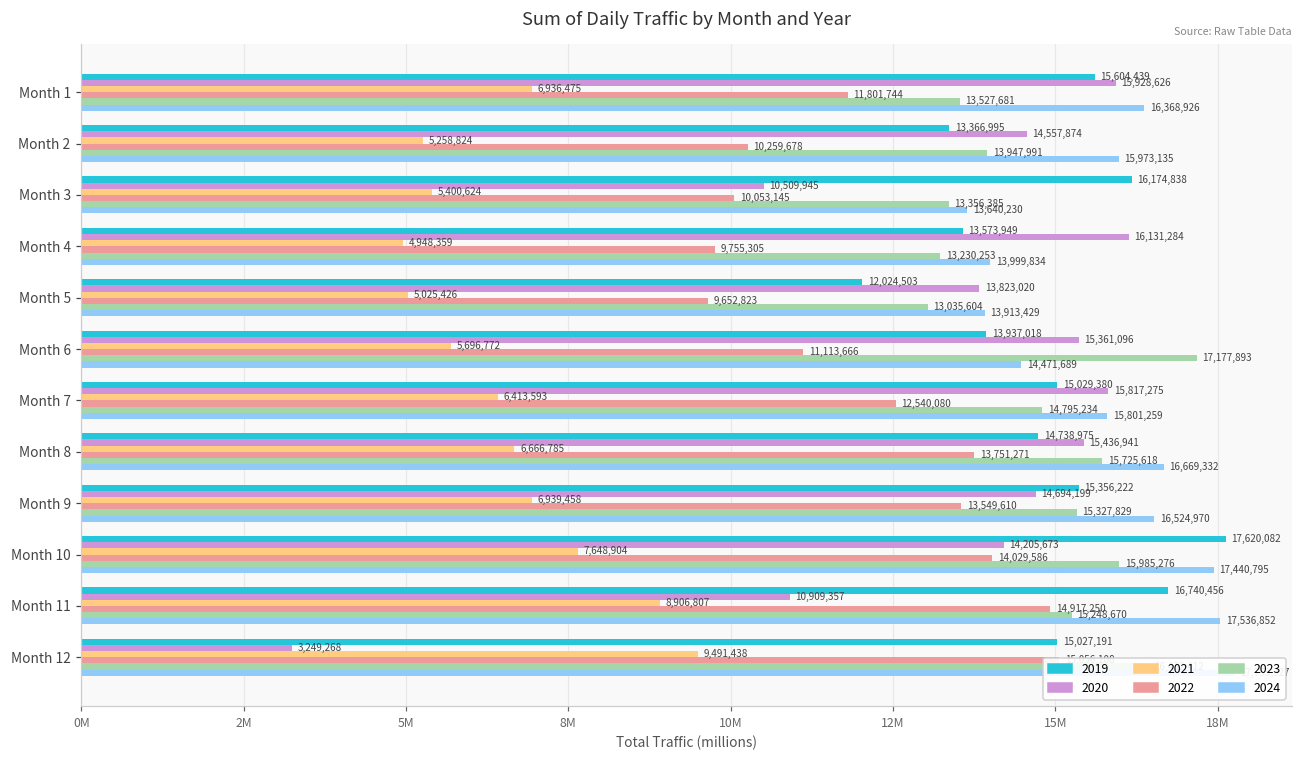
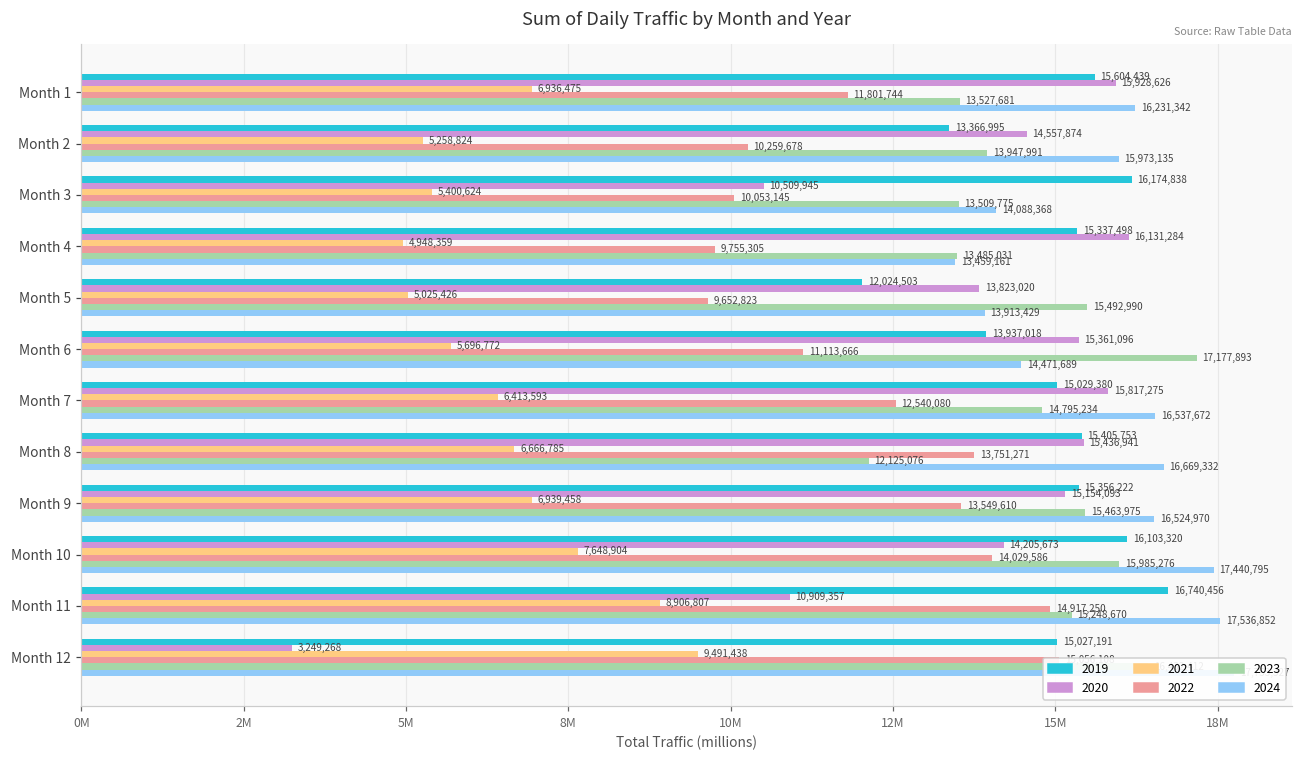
  {
    "2019": {
      "Month 2": "13,366,995",
      "Month 3": "16,174,838",
-     "Month 4": "13,573,949",
+     "Month 4": "15,337,498",
      "Month 5": "12,024,503",
      "Month 6": "13,937,018",
      "Month 7": "15,029,380",
-     "Month 8": "14,738,975",
+     "Month 8": "15,405,753",
      "Month 9": "15,356,222",
-     "Month 10": "17,620,082",
+     "Month 10": "16,103,320",
      "Month 11": "16,740,456",
      "Month 12": "15,027,191"
    },
    "2020": {
      "Month 2": "14,557,874",
      "Month 3": "10,509,945",
      "Month 4": "16,131,284",
      "Month 5": "13,823,020",
      "Month 6": "15,361,096",
      "Month 7": "15,817,275",
      "Month 8": "15,436,941",
-     "Month 9": "14,694,199",
+     "Month 9": "15,154,093",
      "Month 10": "14,205,673",
      "Month 11": "10,909,357",
      "Month 12": "3,249,268"
    },
    "2023": {
      "Month 1": "13,527,681",
      "Month 2": "13,947,991",
-     "Month 3": "13,356,385",
-     "Month 4": "13,230,253",
-     "Month 5": "13,035,604",
+     "Month 3": "13,509,775",
+     "Month 4": "13,485,031",
+     "Month 5": "15,492,990",
      "Month 6": "17,177,893",
      "Month 7": "14,795,234",
-     "Month 8": "15,725,618",
-     "Month 9": "15,327,829",
+     "Month 8": "12,125,076",
+     "Month 9": "15,463,975",
      "Month 10": "15,985,276"
    },
    "2024": {
-     "Month 1": "16,368,926",
+     "Month 1": "16,231,342",
      "Month 2": "15,973,135",
-     "Month 3": "13,640,230",
-     "Month 4": "13,999,834",
+     "Month 3": "14,088,368",
+     "Month 4": "13,459,161",
      "Month 5": "13,913,429",
      "Month 6": "14,471,689",
-     "Month 7": "15,801,259",
+     "Month 7": "16,537,672",
      "Month 8": "16,669,332",
      "Month 9": "16,524,970",
      "Month 10": "17,440,795",
      "Month 11": "17,536,852"
    }
  }
